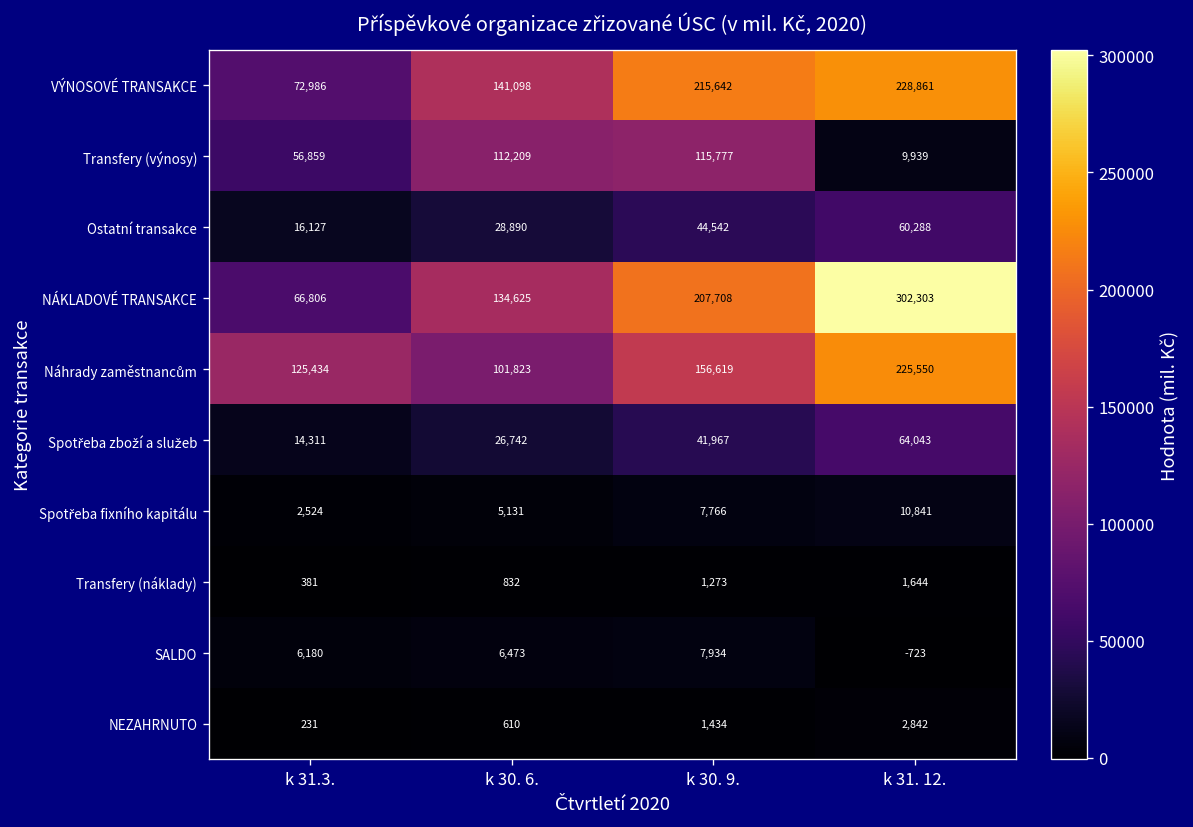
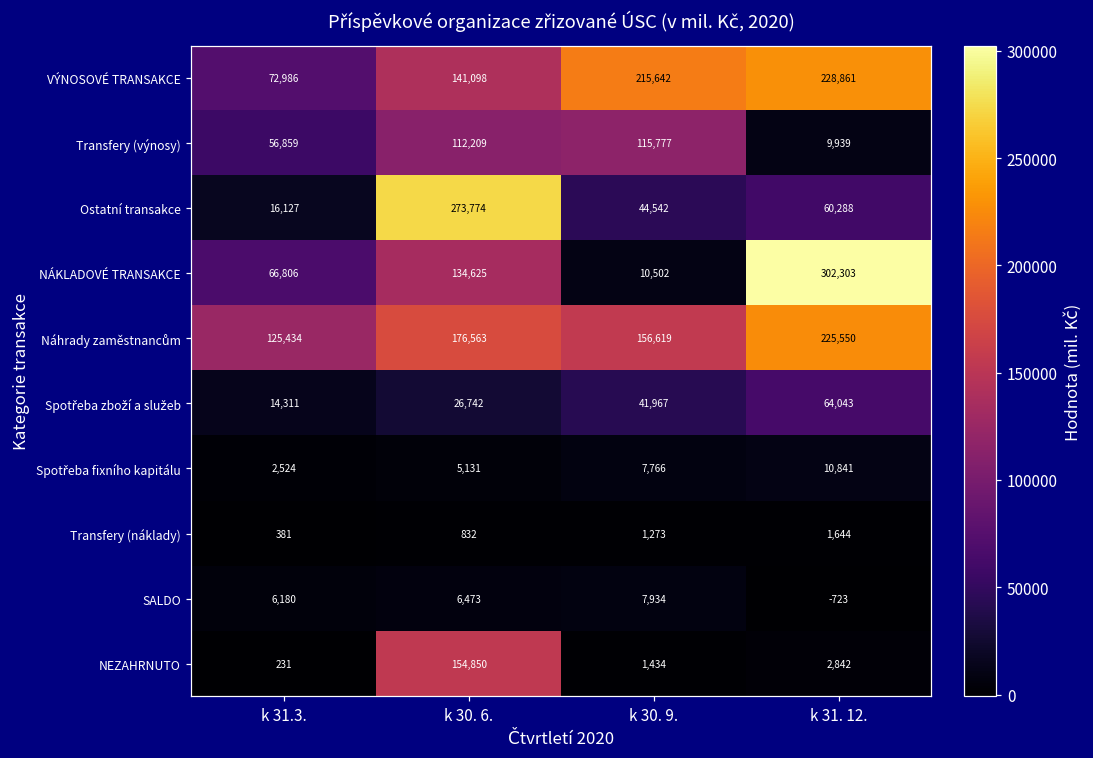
  {
    "VÝNOSOVÉ TRANSAKCE": {
      "k 31.3.": "72,986",
      "k 30. 6.": "141,098",
      "k 30. 9.": "215,642",
      "k 31. 12.": "228,861"
    },
    "Transfery (výnosy)": {
      "k 31.3.": "56,859",
      "k 30. 6.": "112,209",
      "k 30. 9.": "115,777",
      "k 31. 12.": "9,939"
    },
    "Ostatní transakce": {
      "k 31.3.": "16,127",
-     "k 30. 6.": "28,890",
+     "k 30. 6.": "273,774",
      "k 30. 9.": "44,542",
      "k 31. 12.": "60,288"
    },
    "NÁKLADOVÉ TRANSAKCE": {
      "k 31.3.": "66,806",
      "k 30. 6.": "134,625",
-     "k 30. 9.": "207,708",
+     "k 30. 9.": "10,502",
      "k 31. 12.": "302,303"
    },
    "Náhrady zaměstnancům": {
      "k 31.3.": "125,434",
-     "k 30. 6.": "101,823",
+     "k 30. 6.": "176,563",
      "k 30. 9.": "156,619",
      "k 31. 12.": "225,550"
    },
    "Spotřeba zboží a služeb": {
      "k 31.3.": "14,311",
      "k 30. 6.": "26,742",
      "k 30. 9.": "41,967",
      "k 31. 12.": "64,043"
    },
    "Spotřeba fixního kapitálu": {
      "k 31.3.": "2,524",
      "k 30. 6.": "5,131",
      "k 30. 9.": "7,766",
      "k 31. 12.": "10,841"
    },
    "Transfery (náklady)": {
      "k 31.3.": "381",
      "k 30. 6.": "832",
      "k 30. 9.": "1,273",
      "k 31. 12.": "1,644"
    },
    "SALDO": {
      "k 31.3.": "6,180",
      "k 30. 6.": "6,473",
      "k 30. 9.": "7,934",
      "k 31. 12.": "-723"
    },
    "NEZAHRNUTO": {
      "k 31.3.": "231",
-     "k 30. 6.": "610",
+     "k 30. 6.": "154,850",
      "k 30. 9.": "1,434",
      "k 31. 12.": "2,842"
    }
  }
